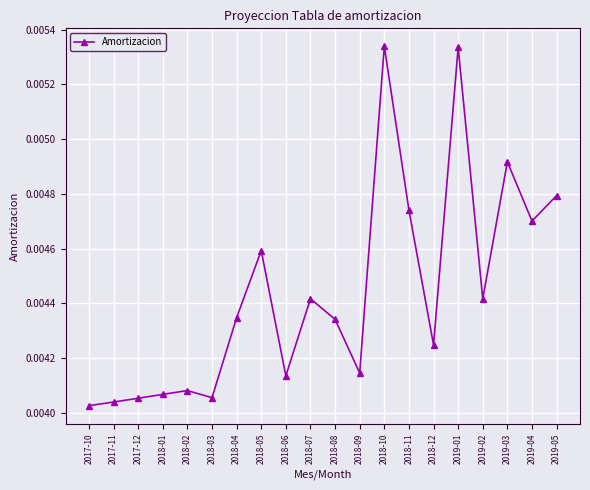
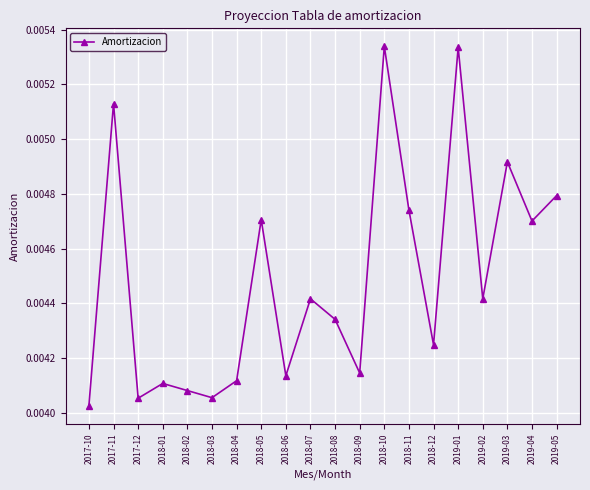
  {
    "2017-10": 0.00403,
-   "2017-11": 0.00404,
+   "2017-11": 0.00513,
    "2017-12": 0.00405,
-   "2018-01": 0.00407,
+   "2018-01": 0.00411,
    "2018-02": 0.00408,
    "2018-03": 0.00406,
-   "2018-04": 0.00435,
-   "2018-05": 0.00459,
+   "2018-04": 0.00412,
+   "2018-05": 0.00471,
    "2018-06": 0.00414,
    "2018-07": 0.00442,
    "2018-08": 0.00434,
    "2018-09": 0.00415,
    "2018-10": 0.00534,
    "2018-11": 0.00474,
    "2018-12": 0.00425,
    "2019-01": 0.00534,
    "2019-02": 0.00442,
    "2019-03": 0.00492,
    "2019-04": 0.00470,
    "2019-05": 0.00479
  }
